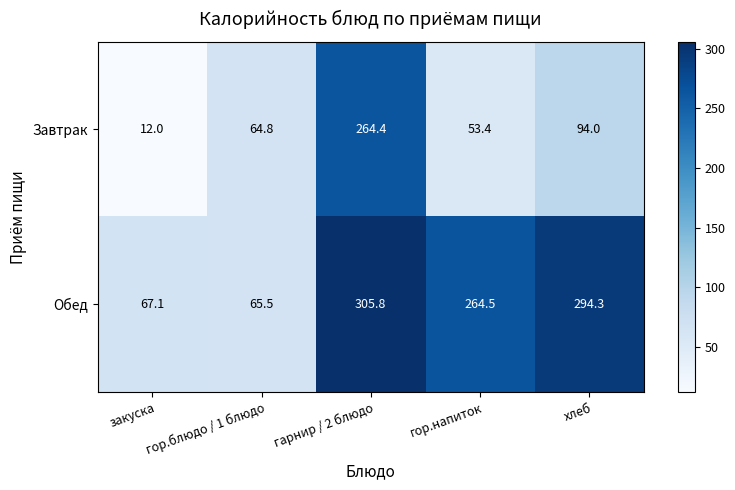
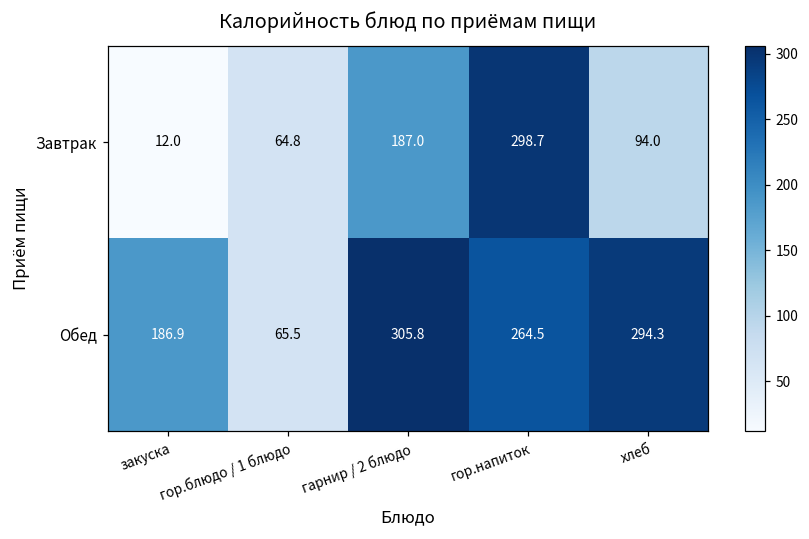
  {
    "Завтрак": {
      "закуска": 12.0,
      "гор.блюдо / 1 блюдо": 64.8,
-     "гарнир / 2 блюдо": 264.4,
-     "гор.напиток": 53.4,
+     "гарнир / 2 блюдо": 187.0,
+     "гор.напиток": 298.7,
      "хлеб": 94.0
    },
    "Обед": {
-     "закуска": 67.1,
+     "закуска": 186.9,
      "гор.блюдо / 1 блюдо": 65.5,
      "гарнир / 2 блюдо": 305.8,
      "гор.напиток": 264.5,
      "хлеб": 294.3
    }
  }
